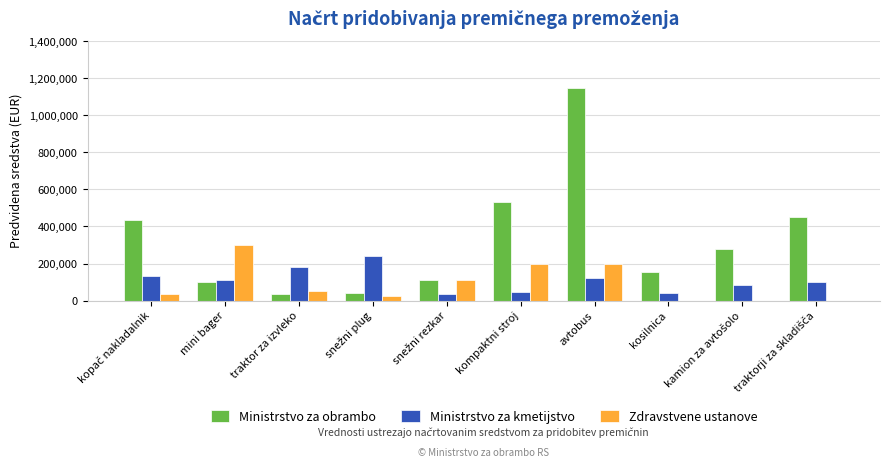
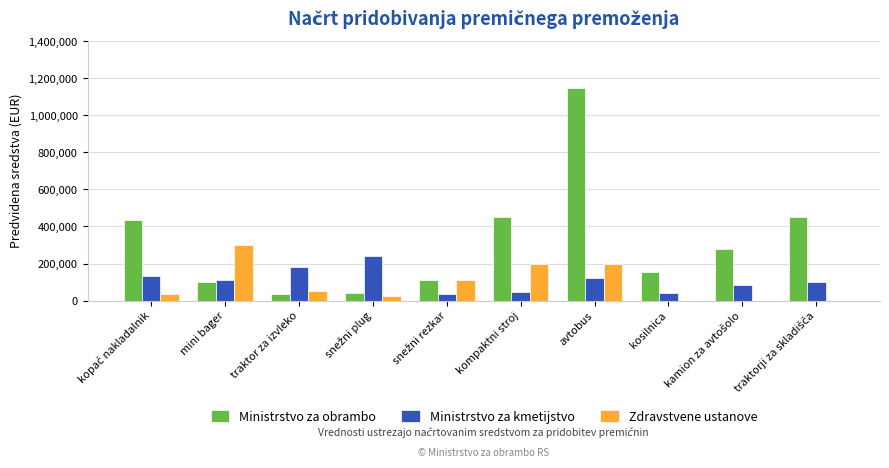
  {
    "Ministrstvo za obrambo": {
      "kopač nakladalnik": "430,000",
      "mini bager": "100,000",
      "traktor za izvleko": "40,000",
      "snežni plug": "40,000",
      "snežni rezkar": "110,000",
-     "kompaktni stroj": "530,000",
+     "kompaktni stroj": "450,000",
      "avtobus": "1,150,000",
      "kosilnica": "150,000",
      "kamion za avtošolo": "280,000",
      "traktorji za skladišča": "450,000"
    },
    "Ministrstvo za kmetijstvo": {
      "kopač nakladalnik": "130,000",
      "mini bager": "110,000",
      "traktor za izvleko": "180,000",
      "snežni plug": "240,000",
      "snežni rezkar": "40,000",
      "kompaktni stroj": "50,000",
      "avtobus": "120,000",
      "kosilnica": "40,000",
      "kamion za avtošolo": "90,000",
      "traktorji za skladišča": "100,000"
    },
    "Zdravstvene ustanove": {
      "kopač nakladalnik": "40,000",
      "mini bager": "300,000",
      "traktor za izvleko": "50,000",
      "snežni plug": "30,000",
      "snežni rezkar": "110,000",
      "kompaktni stroj": "200,000",
      "avtobus": "200,000",
      "kosilnica": "0",
      "kamion za avtošolo": "0",
      "traktorji za skladišča": "0"
    }
  }
